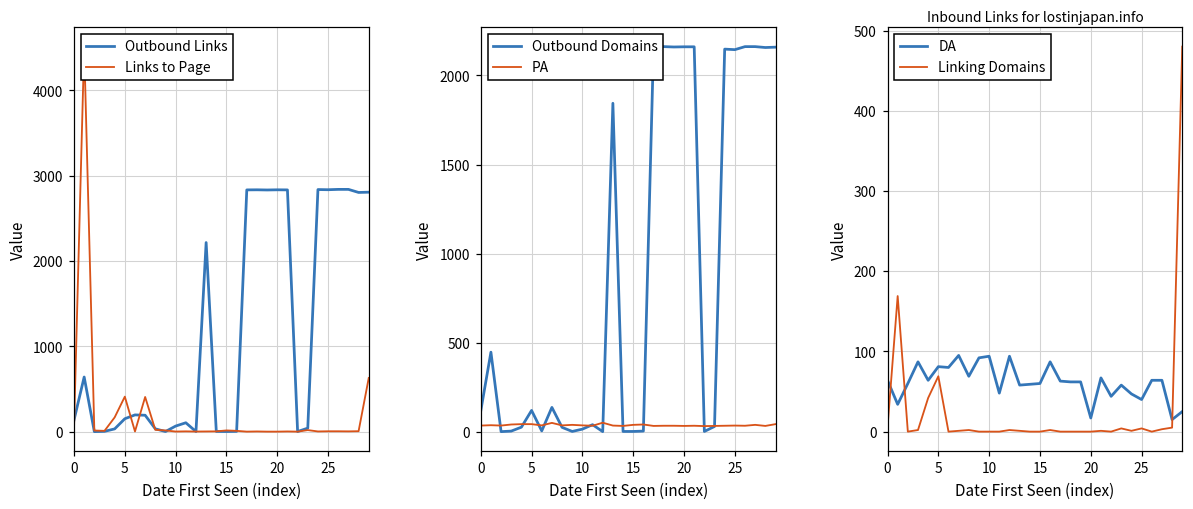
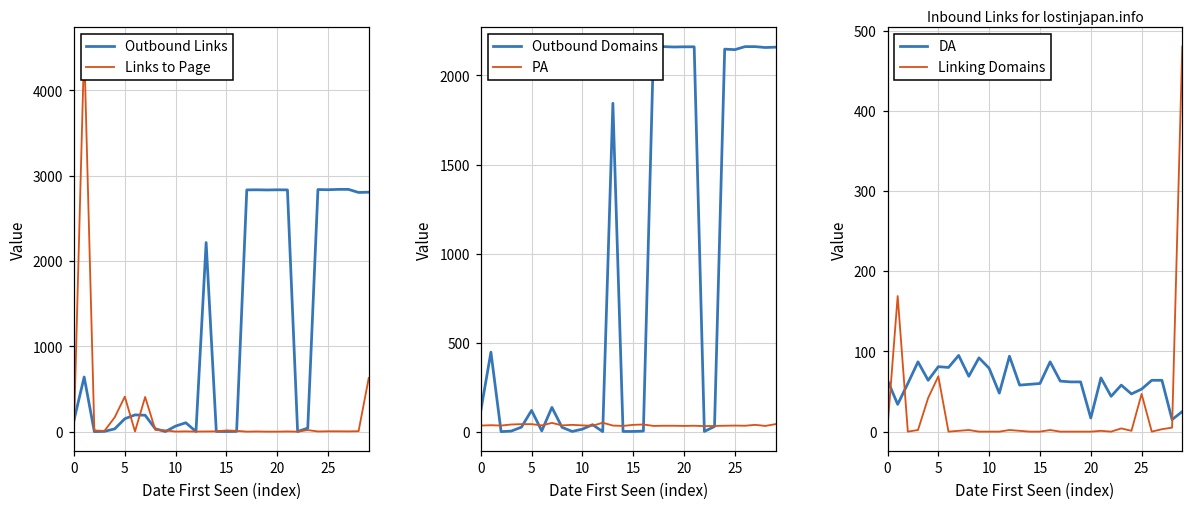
  {
    "Inbound Links for lostinjapan.info": {
      "DA": {
        "0": 60,
        "5": 80,
-       "10": 90,
+       "10": 80,
        "15": 60,
        "20": 20,
-       "25": 40
+       "25": 50
      },
      "Linking Domains": {
        "0": 10,
        "5": 70,
        "10": 0,
        "15": 0,
        "20": 0,
-       "25": 0
+       "25": 50
      }
    }
  }
